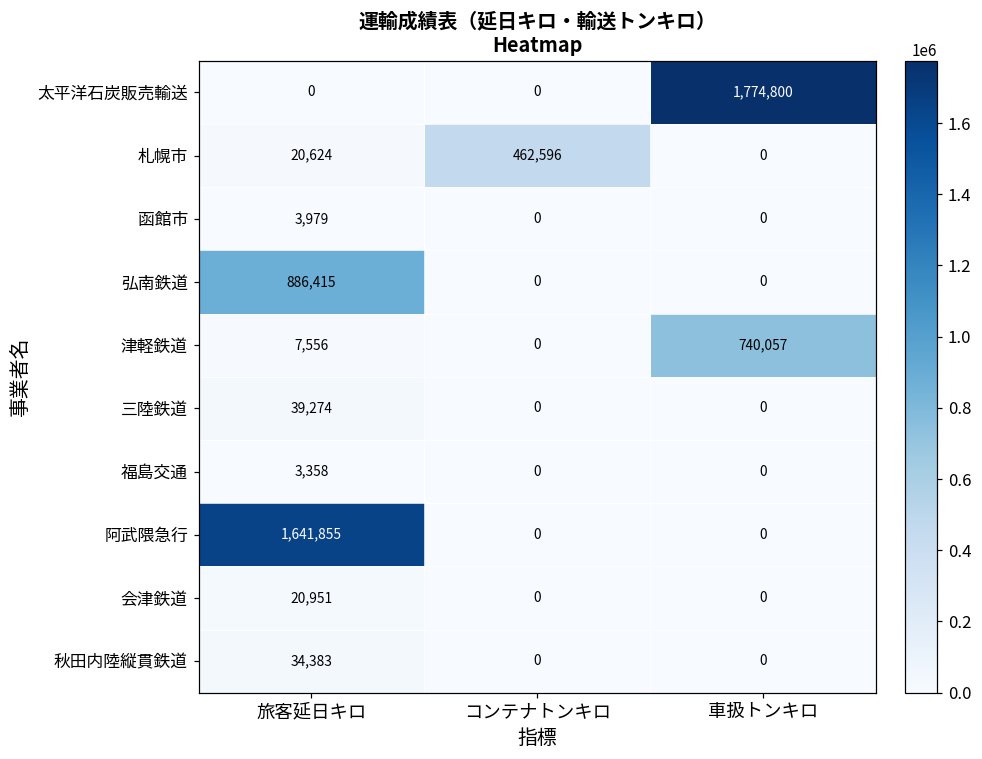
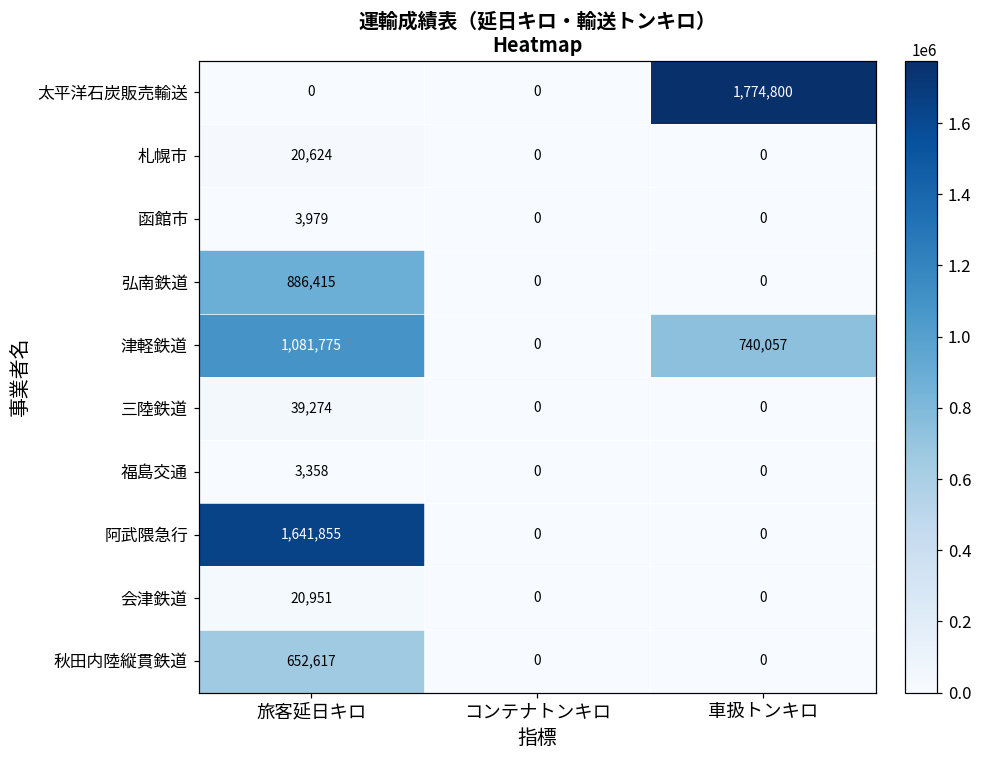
  {
    "太平洋石炭販売輸送": {
      "旅客延日キロ": "0",
      "コンテナトンキロ": "0",
      "車扱トンキロ": "1,774,800"
    },
    "札幌市": {
      "旅客延日キロ": "20,624",
-     "コンテナトンキロ": "462,596",
+     "コンテナトンキロ": "0",
      "車扱トンキロ": "0"
    },
    "函館市": {
      "旅客延日キロ": "3,979",
      "コンテナトンキロ": "0",
      "車扱トンキロ": "0"
    },
    "弘南鉄道": {
      "旅客延日キロ": "886,415",
      "コンテナトンキロ": "0",
      "車扱トンキロ": "0"
    },
    "津軽鉄道": {
-     "旅客延日キロ": "7,556",
+     "旅客延日キロ": "1,081,775",
      "コンテナトンキロ": "0",
      "車扱トンキロ": "740,057"
    },
    "三陸鉄道": {
      "旅客延日キロ": "39,274",
      "コンテナトンキロ": "0",
      "車扱トンキロ": "0"
    },
    "福島交通": {
      "旅客延日キロ": "3,358",
      "コンテナトンキロ": "0",
      "車扱トンキロ": "0"
    },
    "阿武隈急行": {
      "旅客延日キロ": "1,641,855",
      "コンテナトンキロ": "0",
      "車扱トンキロ": "0"
    },
    "会津鉄道": {
      "旅客延日キロ": "20,951",
      "コンテナトンキロ": "0",
      "車扱トンキロ": "0"
    },
    "秋田内陸縦貫鉄道": {
-     "旅客延日キロ": "34,383",
+     "旅客延日キロ": "652,617",
      "コンテナトンキロ": "0",
      "車扱トンキロ": "0"
    }
  }
